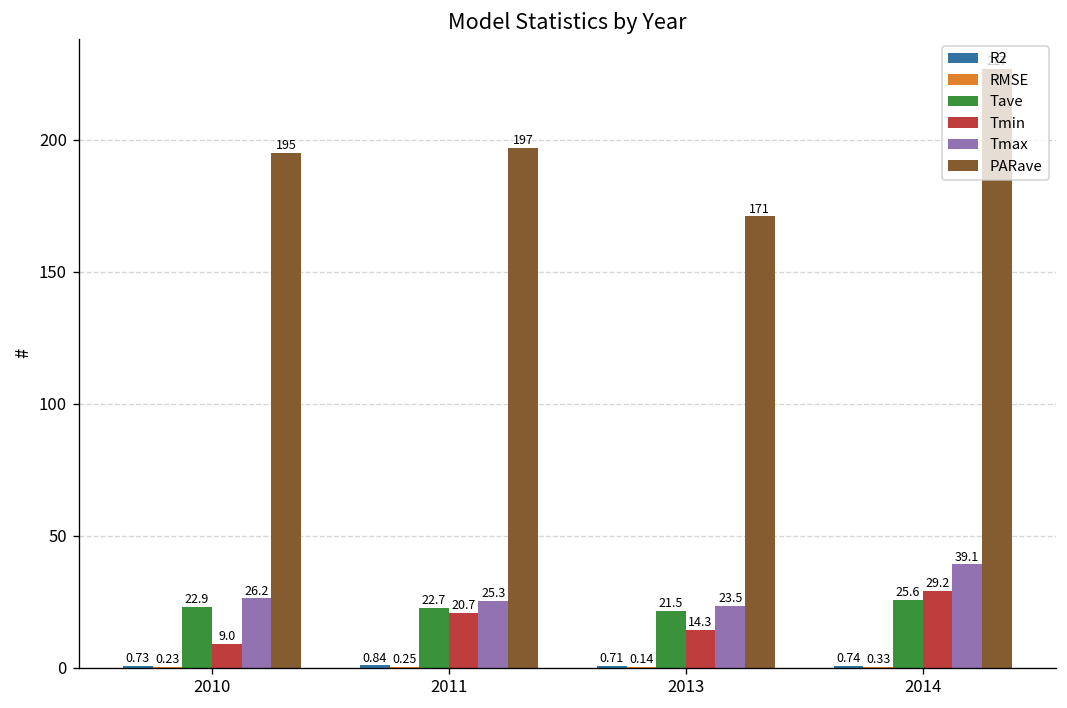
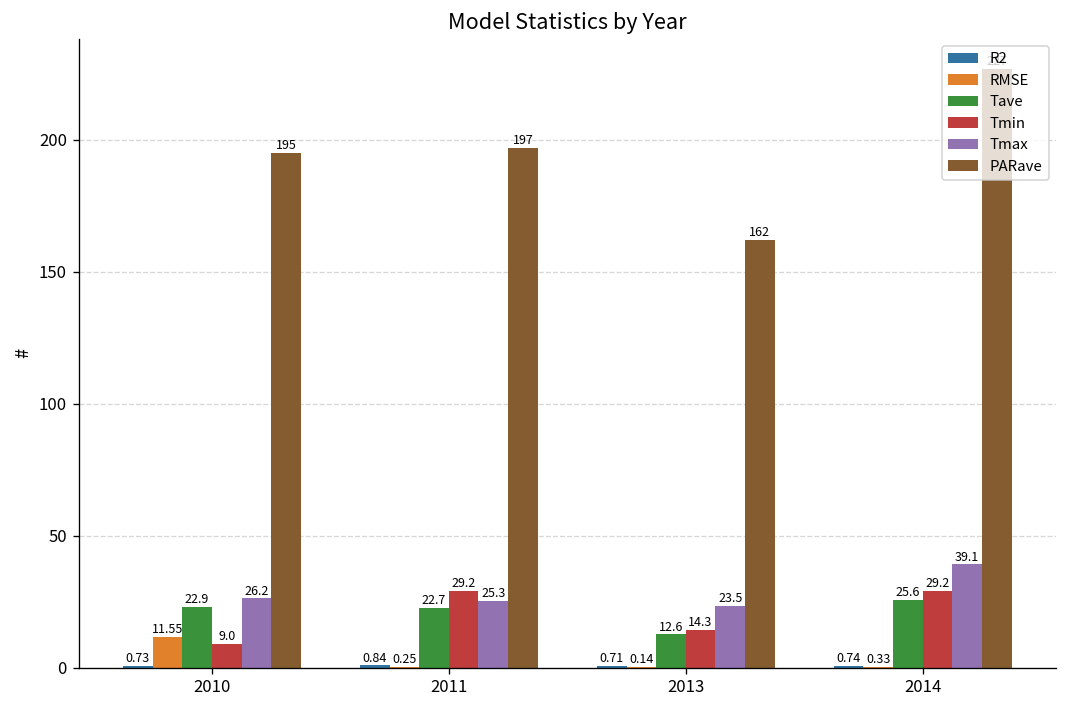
  {
    "R2": {
      "2010": 0.73,
      "2011": 0.84,
      "2013": 0.71,
      "2014": 0.74
    },
    "RMSE": {
-     "2010": 0.23,
+     "2010": 11.55,
      "2011": 0.25,
      "2013": 0.14,
      "2014": 0.33
    },
    "Tave": {
      "2010": 22.9,
      "2011": 22.7,
-     "2013": 21.5,
+     "2013": 12.6,
      "2014": 25.6
    },
    "Tmin": {
      "2010": 9.0,
-     "2011": 20.7,
+     "2011": 29.2,
      "2013": 14.3,
      "2014": 29.2
    },
    "Tmax": {
      "2010": 26.2,
      "2011": 25.3,
      "2013": 23.5,
      "2014": 39.1
    },
    "PARave": {
      "2010": 195,
      "2011": 197,
-     "2013": 171
+     "2013": 162
    }
  }
